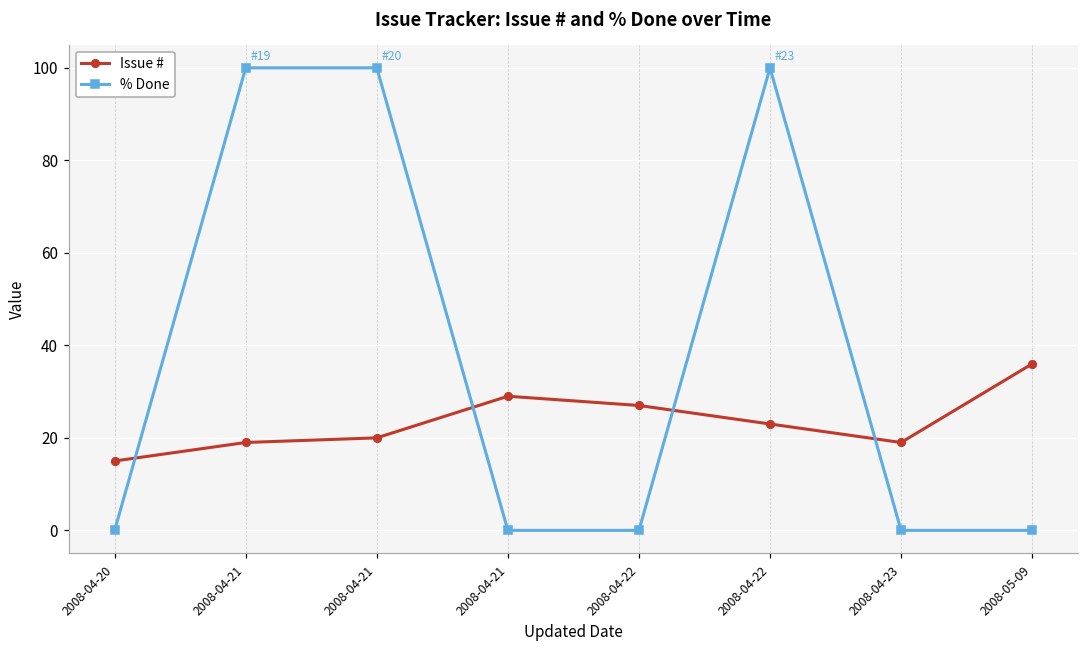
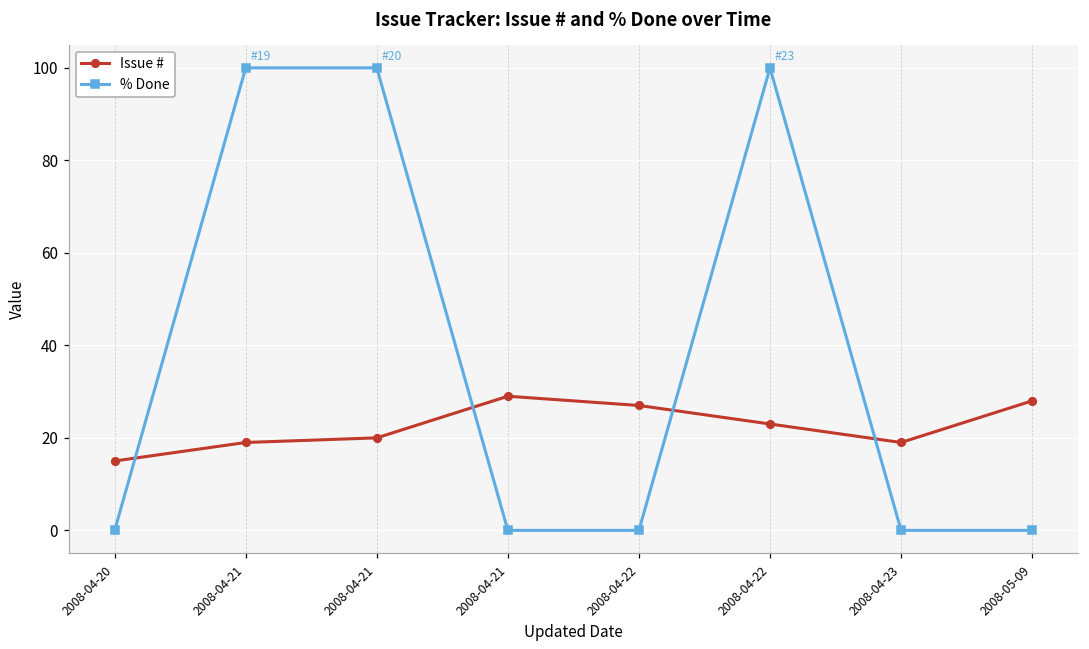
  {
    "Issue #": {
      "2008-04-20": 15,
      "2008-04-23": 19,
-     "2008-05-09": 36
+     "2008-05-09": 28
    },
    "% Done": {
      "2008-04-20": 0,
      "2008-04-23": 0,
      "2008-05-09": 0
    }
  }
